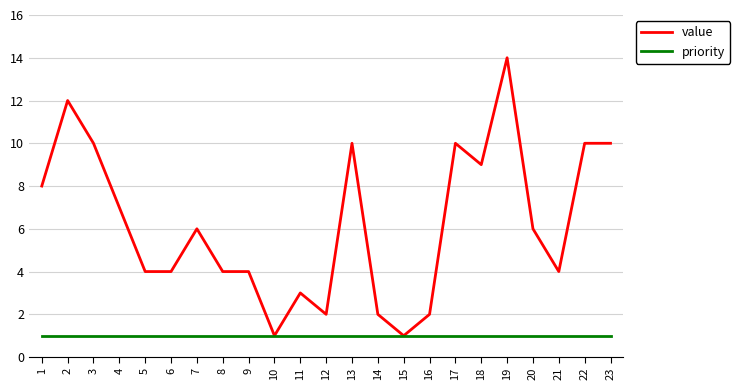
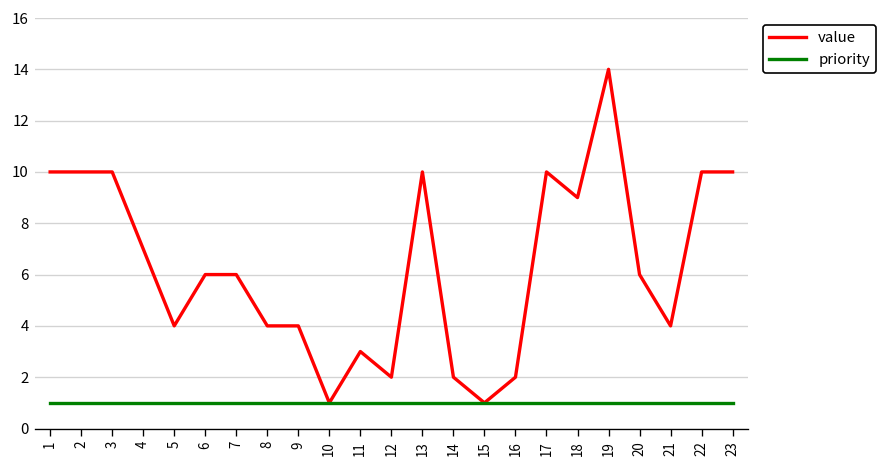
  {
    "value": {
-     "1": 8,
-     "2": 12,
+     "1": 10,
+     "2": 10,
      "3": 10,
      "4": 7,
      "5": 4,
-     "6": 4,
+     "6": 6,
      "7": 6,
      "8": 4,
      "9": 4,
      "11": 3,
      "12": 2,
      "13": 10,
      "14": 2,
      "16": 2,
      "17": 10,
      "18": 9,
      "19": 14,
      "20": 6,
      "21": 4,
      "22": 10,
      "23": 10
    },
    "priority": {
      "1": 1,
      "2": 1,
      "3": 1,
      "4": 1,
      "5": 1,
      "6": 1,
      "7": 1,
      "8": 1,
      "9": 1,
      "11": 1,
      "12": 1,
      "13": 1,
      "14": 1,
      "16": 1,
      "17": 1,
      "18": 1,
      "19": 1,
      "20": 1,
      "21": 1,
      "22": 1,
      "23": 1
    }
  }
